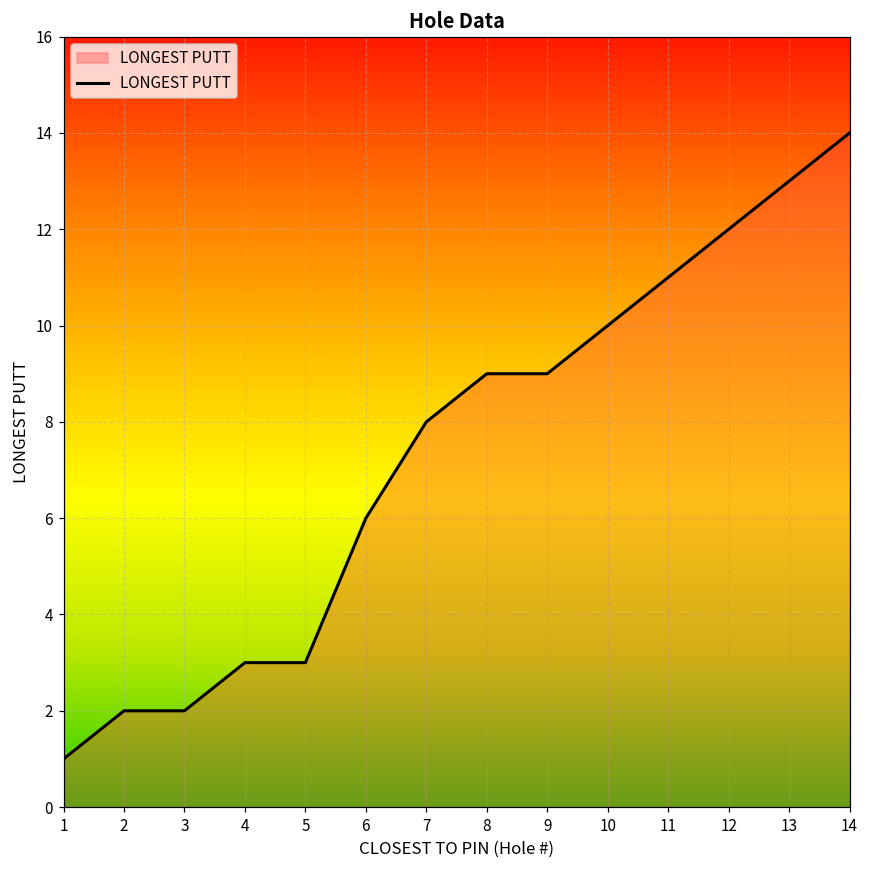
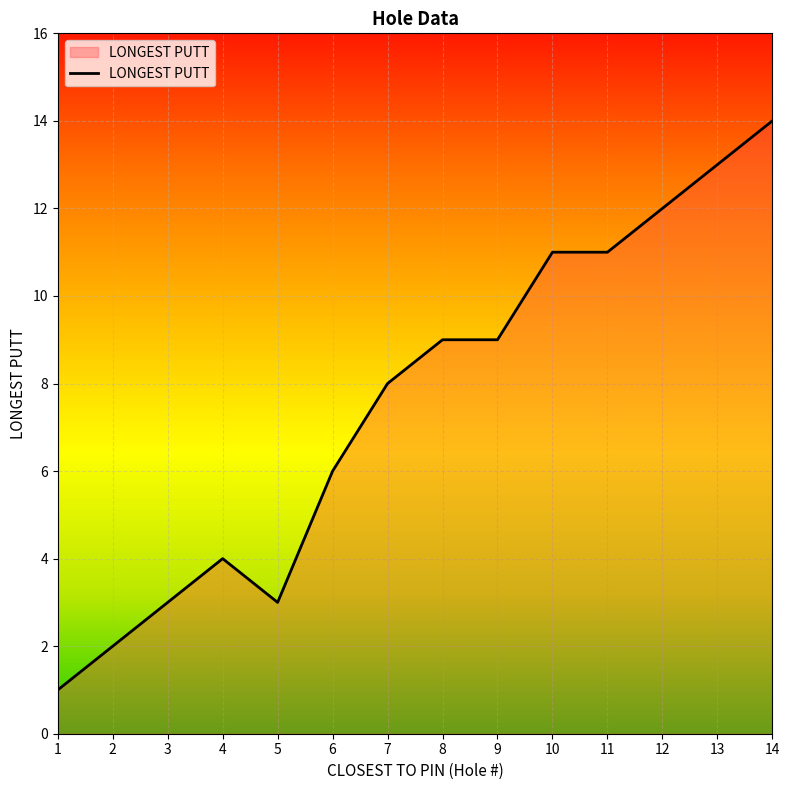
  {
    "1": 1,
    "2": 2,
-   "3": 2,
-   "4": 3,
+   "3": 3,
+   "4": 4,
    "5": 3,
    "6": 6,
    "7": 8,
    "8": 9,
    "9": 9,
-   "10": 10,
+   "10": 11,
    "11": 11,
    "12": 12,
    "13": 13,
    "14": 14
  }
